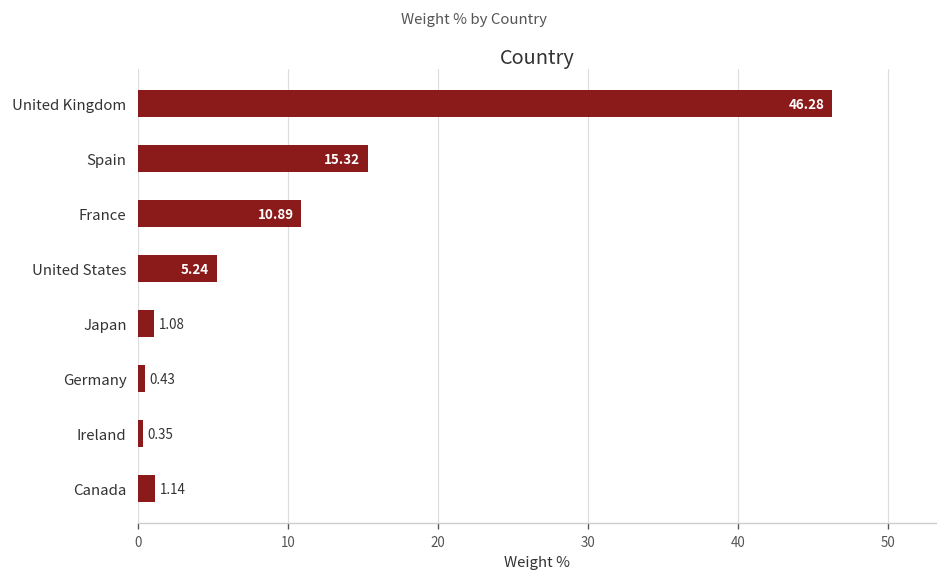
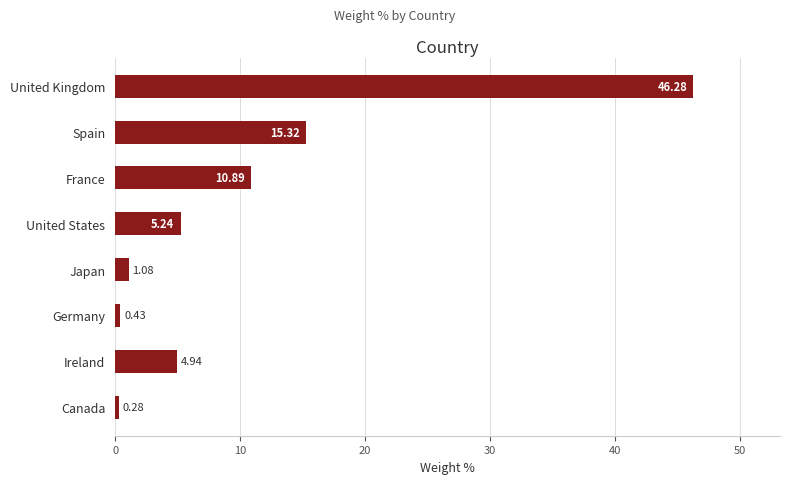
  {
    "United Kingdom": 46.28,
    "Spain": 15.32,
    "France": 10.89,
    "United States": 5.24,
    "Japan": 1.08,
    "Germany": 0.43,
-   "Ireland": 0.35,
-   "Canada": 1.14
+   "Ireland": 4.94,
+   "Canada": 0.28
  }
